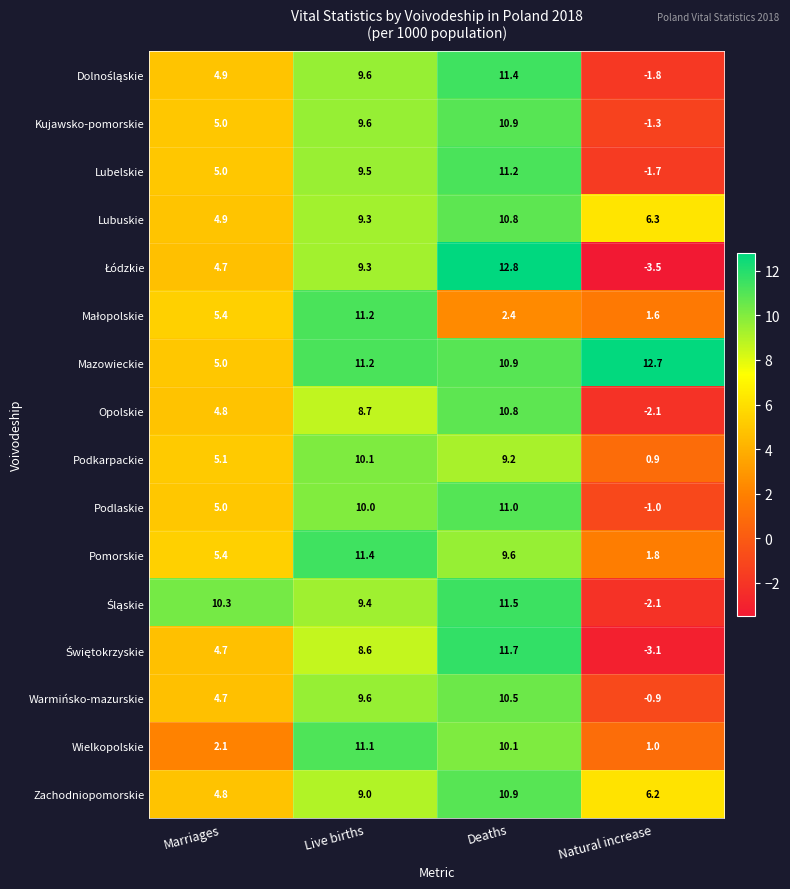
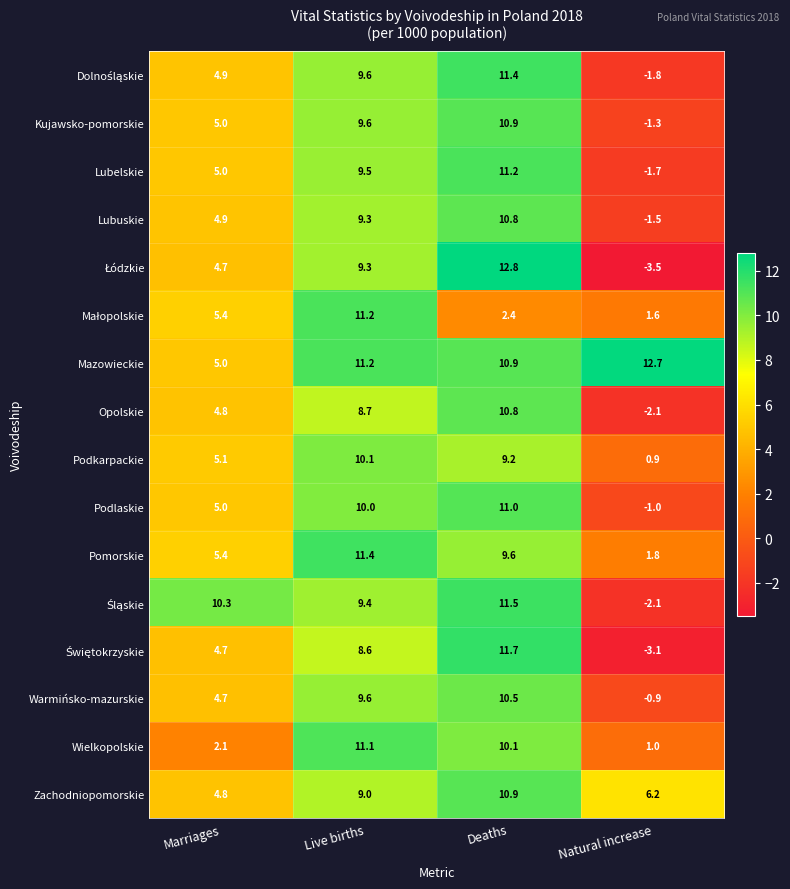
  {
    "Dolnośląskie": {
      "Marriages": 4.9,
      "Live births": 9.6,
      "Deaths": 11.4,
      "Natural increase": -1.8
    },
    "Kujawsko-pomorskie": {
      "Marriages": 5.0,
      "Live births": 9.6,
      "Deaths": 10.9,
      "Natural increase": -1.3
    },
    "Lubelskie": {
      "Marriages": 5.0,
      "Live births": 9.5,
      "Deaths": 11.2,
      "Natural increase": -1.7
    },
    "Lubuskie": {
      "Marriages": 4.9,
      "Live births": 9.3,
      "Deaths": 10.8,
-     "Natural increase": 6.3
+     "Natural increase": -1.5
    },
    "Łódzkie": {
      "Marriages": 4.7,
      "Live births": 9.3,
      "Deaths": 12.8,
      "Natural increase": -3.5
    },
    "Małopolskie": {
      "Marriages": 5.4,
      "Live births": 11.2,
      "Deaths": 2.4,
      "Natural increase": 1.6
    },
    "Mazowieckie": {
      "Marriages": 5.0,
      "Live births": 11.2,
      "Deaths": 10.9,
      "Natural increase": 12.7
    },
    "Opolskie": {
      "Marriages": 4.8,
      "Live births": 8.7,
      "Deaths": 10.8,
      "Natural increase": -2.1
    },
    "Podkarpackie": {
      "Marriages": 5.1,
      "Live births": 10.1,
      "Deaths": 9.2,
      "Natural increase": 0.9
    },
    "Podlaskie": {
      "Marriages": 5.0,
      "Live births": 10.0,
      "Deaths": 11.0,
      "Natural increase": -1.0
    },
    "Pomorskie": {
      "Marriages": 5.4,
      "Live births": 11.4,
      "Deaths": 9.6,
      "Natural increase": 1.8
    },
    "Śląskie": {
      "Marriages": 10.3,
      "Live births": 9.4,
      "Deaths": 11.5,
      "Natural increase": -2.1
    },
    "Świętokrzyskie": {
      "Marriages": 4.7,
      "Live births": 8.6,
      "Deaths": 11.7,
      "Natural increase": -3.1
    },
    "Warmińsko-mazurskie": {
      "Marriages": 4.7,
      "Live births": 9.6,
      "Deaths": 10.5,
      "Natural increase": -0.9
    },
    "Wielkopolskie": {
      "Marriages": 2.1,
      "Live births": 11.1,
      "Deaths": 10.1,
      "Natural increase": 1.0
    },
    "Zachodniopomorskie": {
      "Marriages": 4.8,
      "Live births": 9.0,
      "Deaths": 10.9,
      "Natural increase": 6.2
    }
  }
